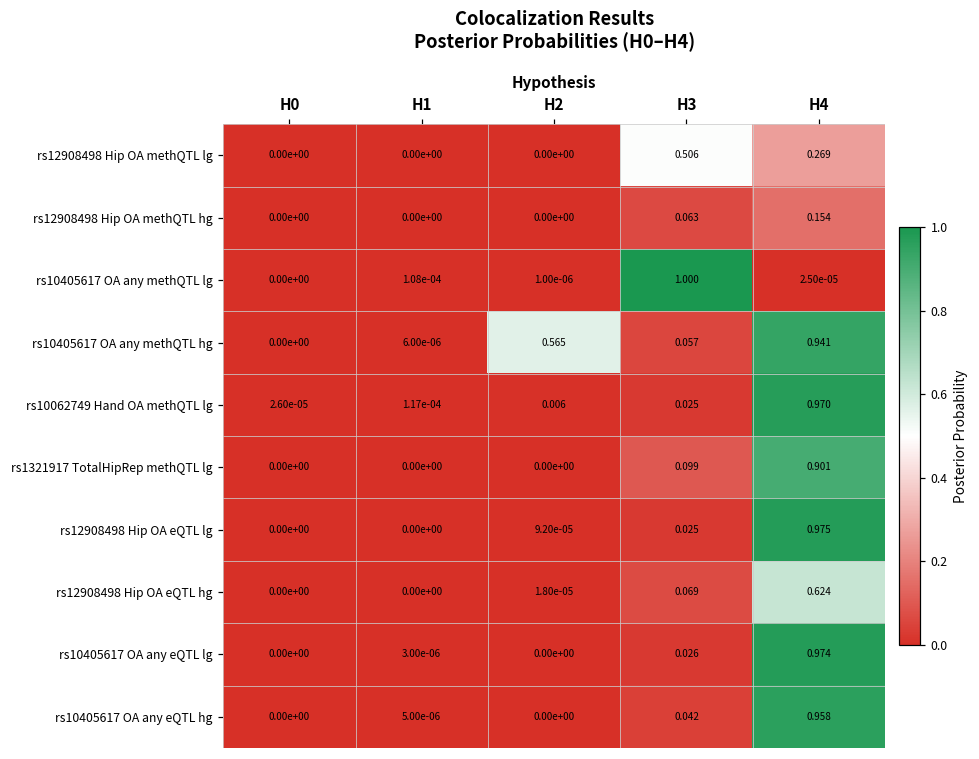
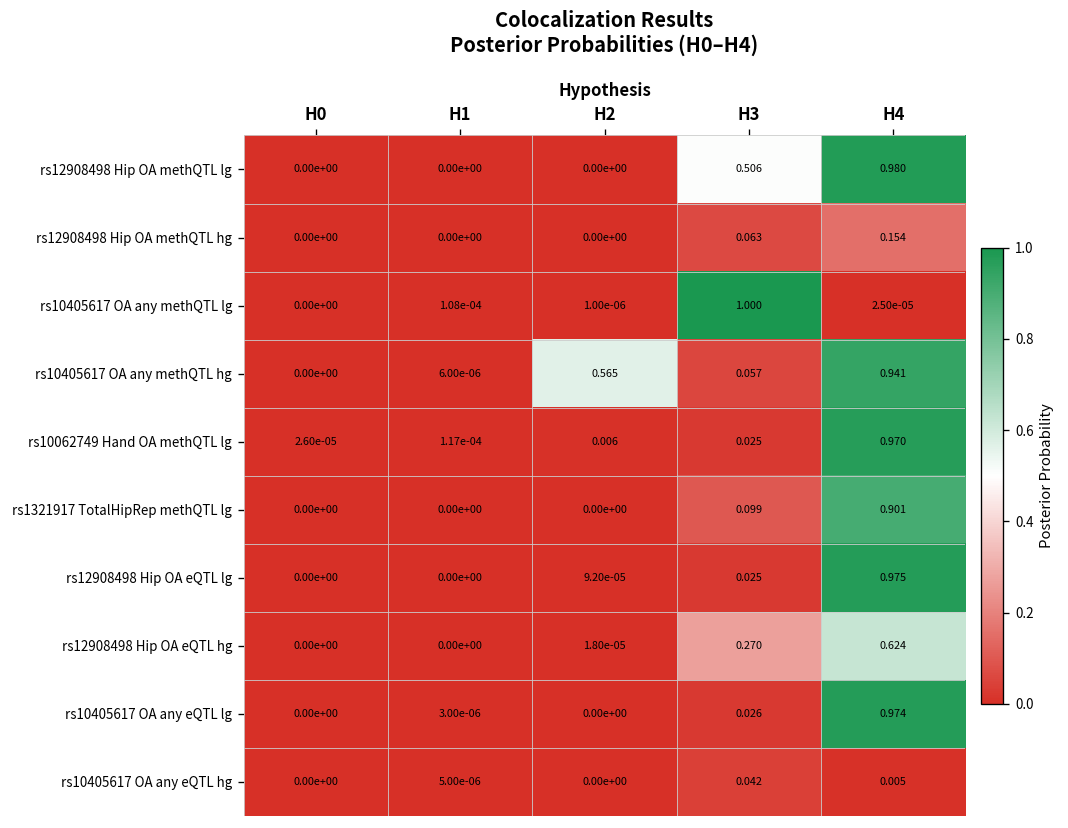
  {
    "rs12908498 Hip OA methQTL lg": {
      "H0": "0.00e+00",
      "H1": "0.00e+00",
      "H2": "0.00e+00",
      "H3": "0.506",
-     "H4": "0.269"
+     "H4": "0.980"
    },
    "rs12908498 Hip OA methQTL hg": {
      "H0": "0.00e+00",
      "H1": "0.00e+00",
      "H2": "0.00e+00",
      "H3": "0.063",
      "H4": "0.154"
    },
    "rs10405617 OA any methQTL lg": {
      "H0": "0.00e+00",
      "H1": "1.08e-04",
      "H2": "1.00e-06",
      "H3": "1.000",
      "H4": "2.50e-05"
    },
    "rs10405617 OA any methQTL hg": {
      "H0": "0.00e+00",
      "H1": "6.00e-06",
      "H2": "0.565",
      "H3": "0.057",
      "H4": "0.941"
    },
    "rs10062749 Hand OA methQTL lg": {
      "H0": "2.60e-05",
      "H1": "1.17e-04",
      "H2": "0.006",
      "H3": "0.025",
      "H4": "0.970"
    },
    "rs1321917 TotalHipRep methQTL lg": {
      "H0": "0.00e+00",
      "H1": "0.00e+00",
      "H2": "0.00e+00",
      "H3": "0.099",
      "H4": "0.901"
    },
    "rs12908498 Hip OA eQTL lg": {
      "H0": "0.00e+00",
      "H1": "0.00e+00",
      "H2": "9.20e-05",
      "H3": "0.025",
      "H4": "0.975"
    },
    "rs12908498 Hip OA eQTL hg": {
      "H0": "0.00e+00",
      "H1": "0.00e+00",
      "H2": "1.80e-05",
-     "H3": "0.069",
+     "H3": "0.270",
      "H4": "0.624"
    },
    "rs10405617 OA any eQTL lg": {
      "H0": "0.00e+00",
      "H1": "3.00e-06",
      "H2": "0.00e+00",
      "H3": "0.026",
      "H4": "0.974"
    },
    "rs10405617 OA any eQTL hg": {
      "H0": "0.00e+00",
      "H1": "5.00e-06",
      "H2": "0.00e+00",
      "H3": "0.042",
-     "H4": "0.958"
+     "H4": "0.005"
    }
  }
